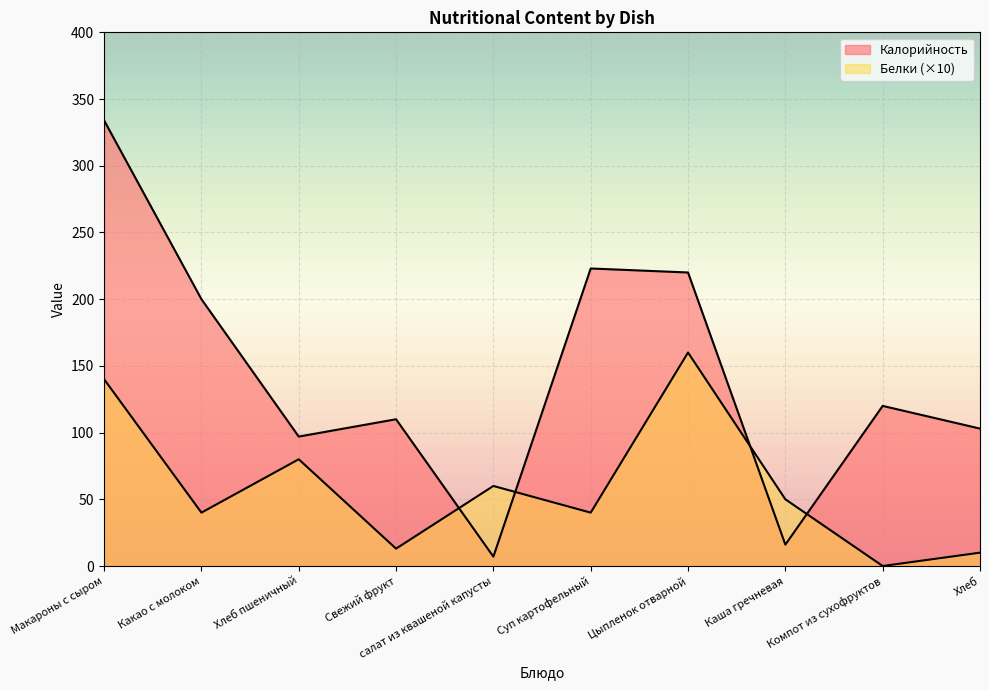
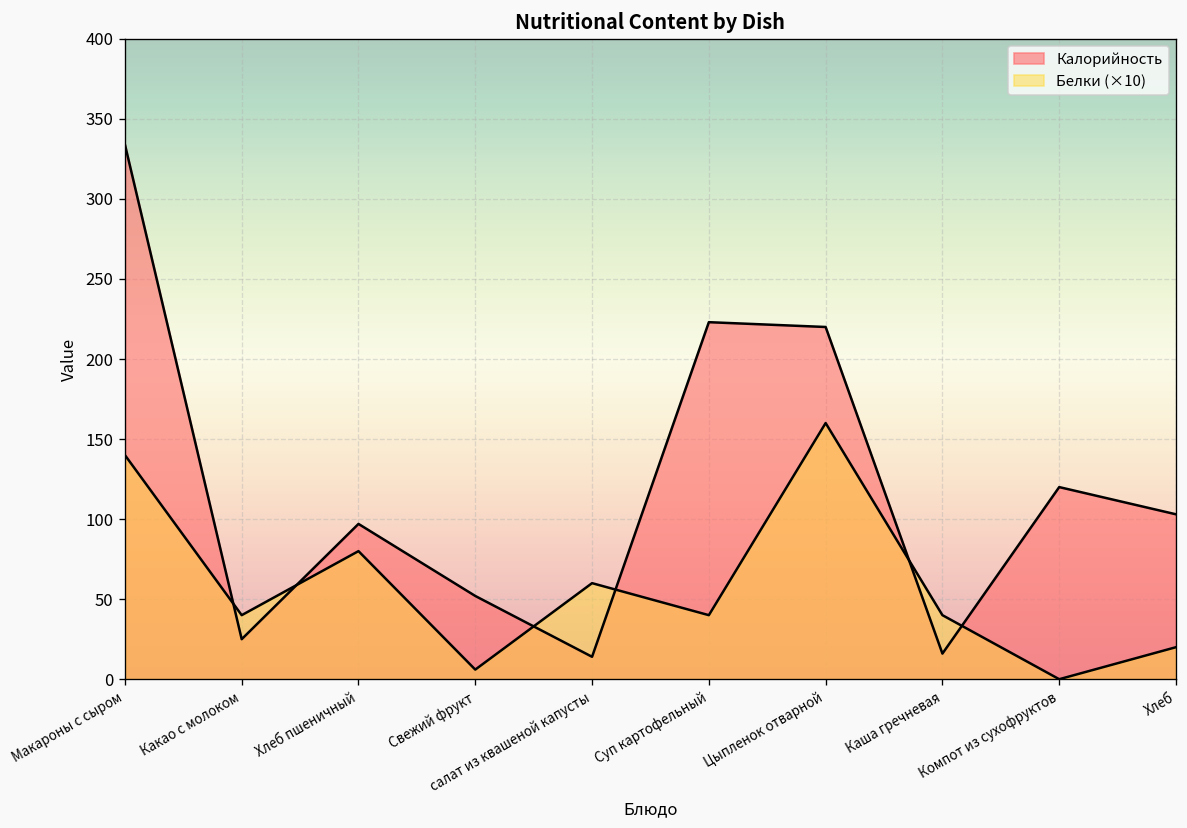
  {
    "Калорийность": {
      "Макароны с сыром": 334,
-     "Какао с молоком": 200,
+     "Какао с молоком": 25,
      "Хлеб пшеничный": 97,
-     "Свежий фрукт": 110,
-     "салат из квашеной капусты": 7,
+     "Свежий фрукт": 52,
+     "салат из квашеной капусты": 14,
      "Суп картофельный": 223,
      "Цыпленок отварной": 220,
      "Каша гречневая": 16,
      "Компот из сухофруктов": 120,
      "Хлеб": 103
    },
    "Белки (×10)": {
      "Макароны с сыром": 140,
      "Какао с молоком": 40,
      "Хлеб пшеничный": 80,
-     "Свежий фрукт": 13,
+     "Свежий фрукт": 6,
      "салат из квашеной капусты": 60,
      "Суп картофельный": 40,
      "Цыпленок отварной": 160,
-     "Каша гречневая": 50,
+     "Каша гречневая": 40,
      "Компот из сухофруктов": 0,
-     "Хлеб": 10
+     "Хлеб": 20
    }
  }
